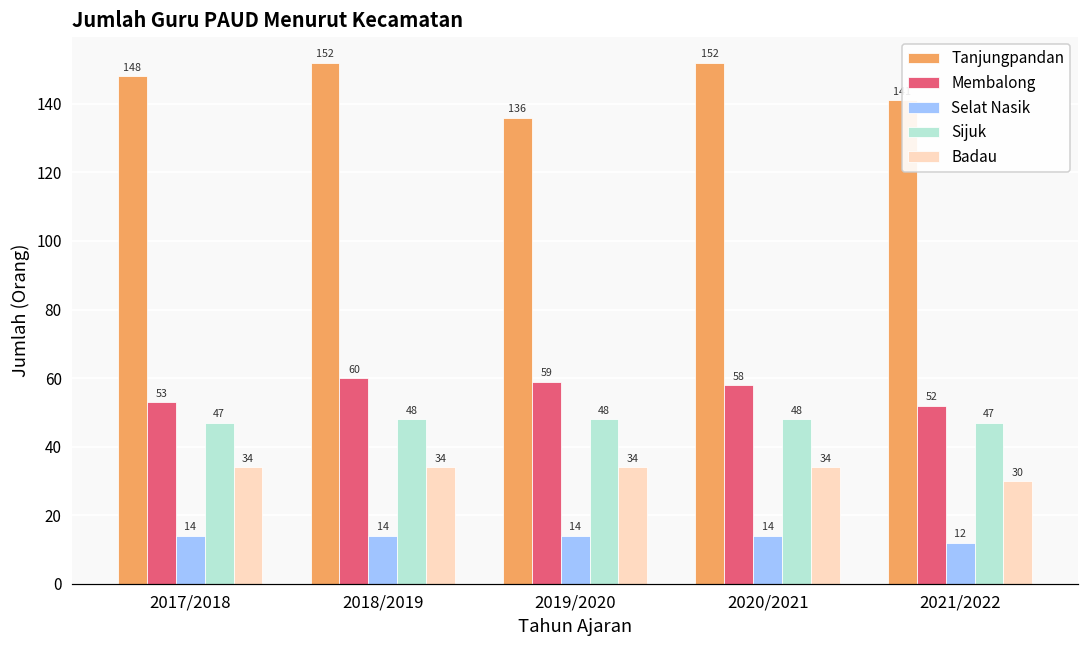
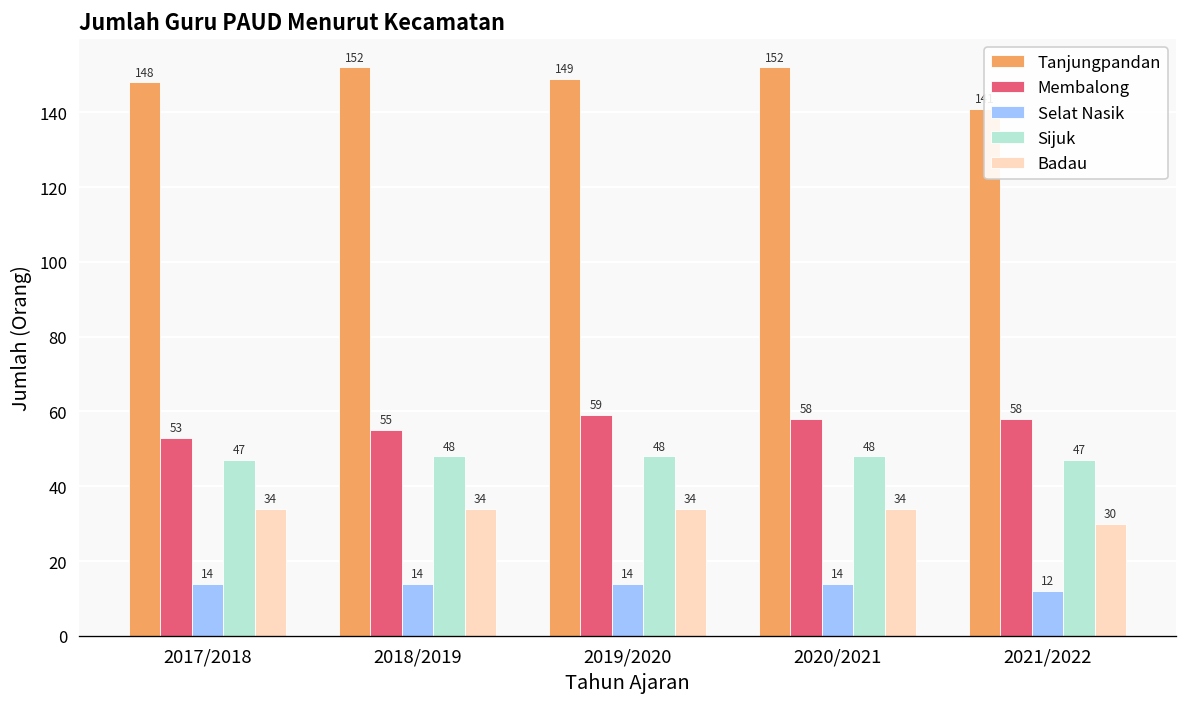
  {
    "Tanjungpandan": {
      "2017/2018": 148,
      "2018/2019": 152,
-     "2019/2020": 136,
+     "2019/2020": 149,
      "2020/2021": 152
    },
    "Membalong": {
      "2017/2018": 53,
-     "2018/2019": 60,
+     "2018/2019": 55,
      "2019/2020": 59,
      "2020/2021": 58,
-     "2021/2022": 52
+     "2021/2022": 58
    },
    "Badau": {
      "2017/2018": 34,
      "2018/2019": 34,
      "2019/2020": 34,
      "2020/2021": 34,
      "2021/2022": 30
    }
  }
